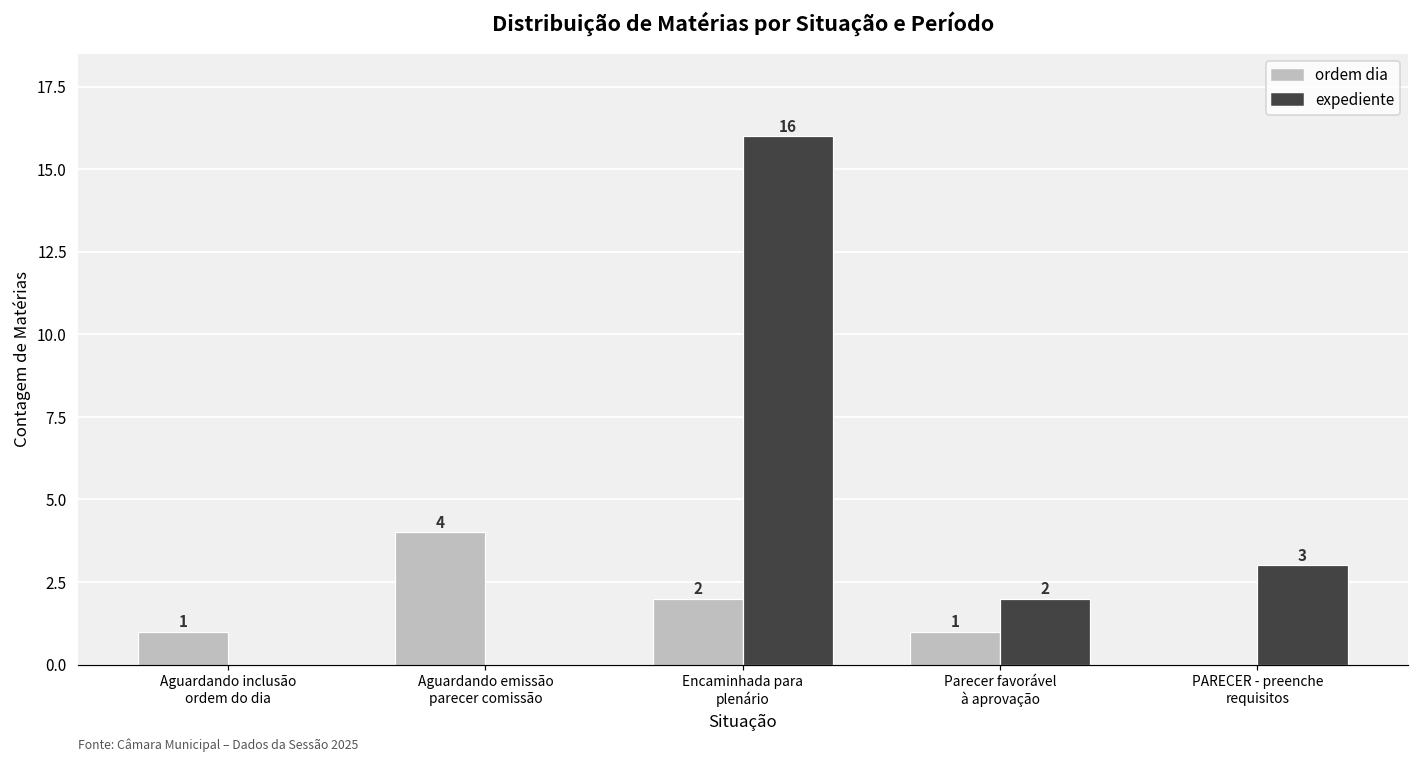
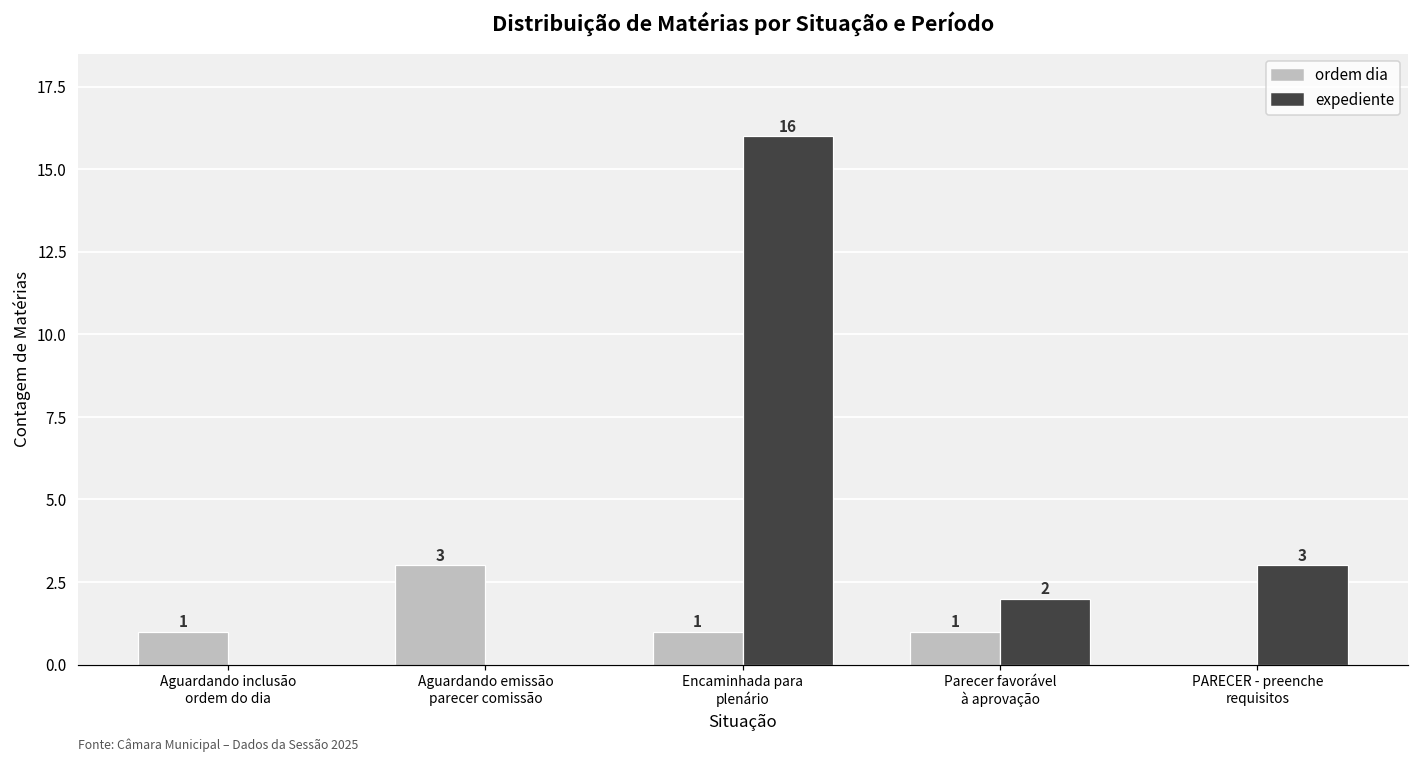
  {
    "ordem dia": {
      "Aguardando inclusão ordem do dia": 1,
-     "Aguardando emissão parecer comissão": 4,
-     "Encaminhada para plenário": 2,
+     "Aguardando emissão parecer comissão": 3,
+     "Encaminhada para plenário": 1,
      "Parecer favorável à aprovação": 1
    },
    "expediente": {
      "Encaminhada para plenário": 16,
      "Parecer favorável à aprovação": 2,
      "PARECER - preenche requisitos": 3
    }
  }
